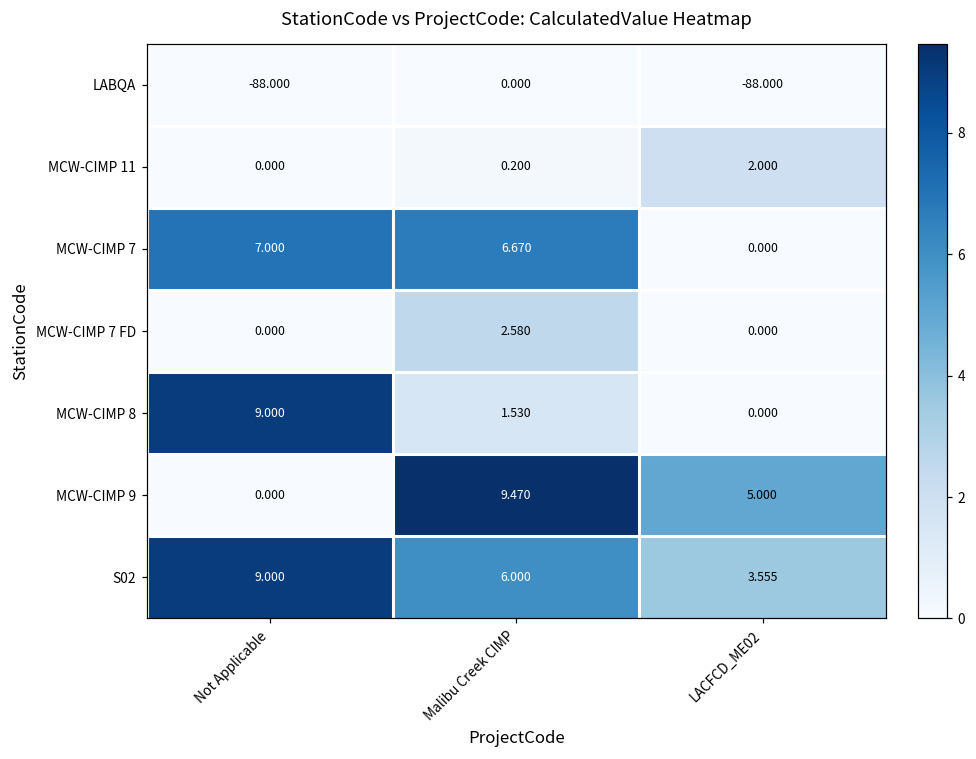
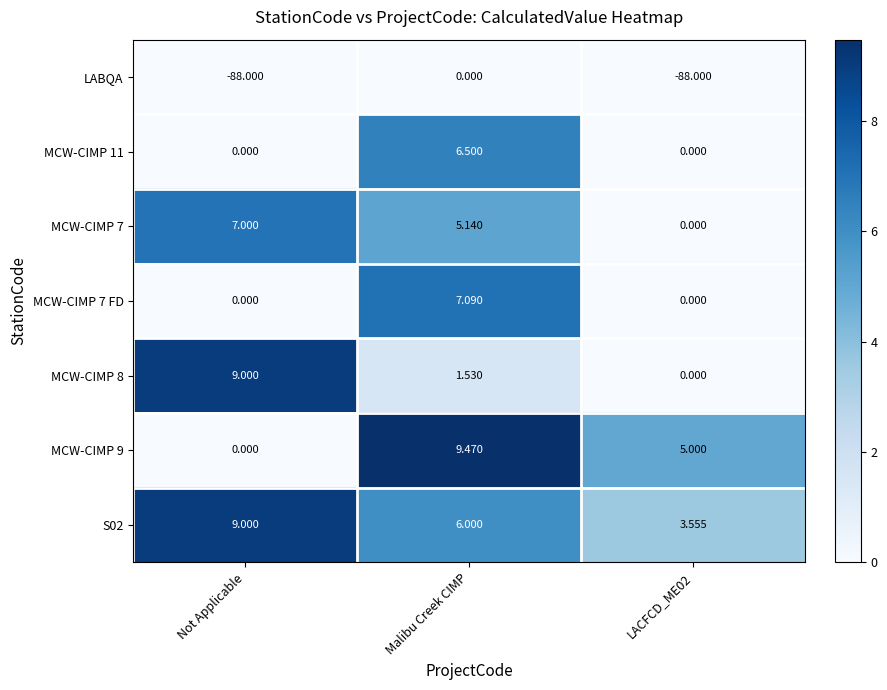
  {
    "LABQA": {
      "Not Applicable": -88.000,
      "Malibu Creek CIMP": 0.000,
      "LACFCD_ME02": -88.000
    },
    "MCW-CIMP 11": {
      "Not Applicable": 0.000,
-     "Malibu Creek CIMP": 0.200,
-     "LACFCD_ME02": 2.000
+     "Malibu Creek CIMP": 6.500,
+     "LACFCD_ME02": 0.000
    },
    "MCW-CIMP 7": {
      "Not Applicable": 7.000,
-     "Malibu Creek CIMP": 6.670,
+     "Malibu Creek CIMP": 5.140,
      "LACFCD_ME02": 0.000
    },
    "MCW-CIMP 7 FD": {
      "Not Applicable": 0.000,
-     "Malibu Creek CIMP": 2.580,
+     "Malibu Creek CIMP": 7.090,
      "LACFCD_ME02": 0.000
    },
    "MCW-CIMP 8": {
      "Not Applicable": 9.000,
      "Malibu Creek CIMP": 1.530,
      "LACFCD_ME02": 0.000
    },
    "MCW-CIMP 9": {
      "Not Applicable": 0.000,
      "Malibu Creek CIMP": 9.470,
      "LACFCD_ME02": 5.000
    },
    "S02": {
      "Not Applicable": 9.000,
      "Malibu Creek CIMP": 6.000,
      "LACFCD_ME02": 3.555
    }
  }
